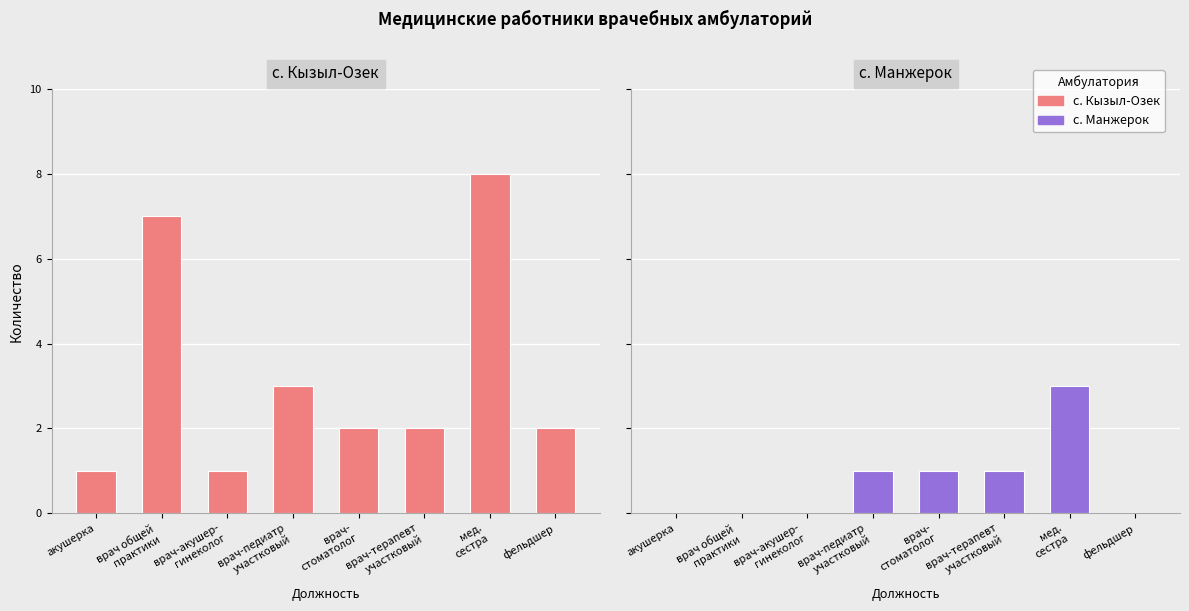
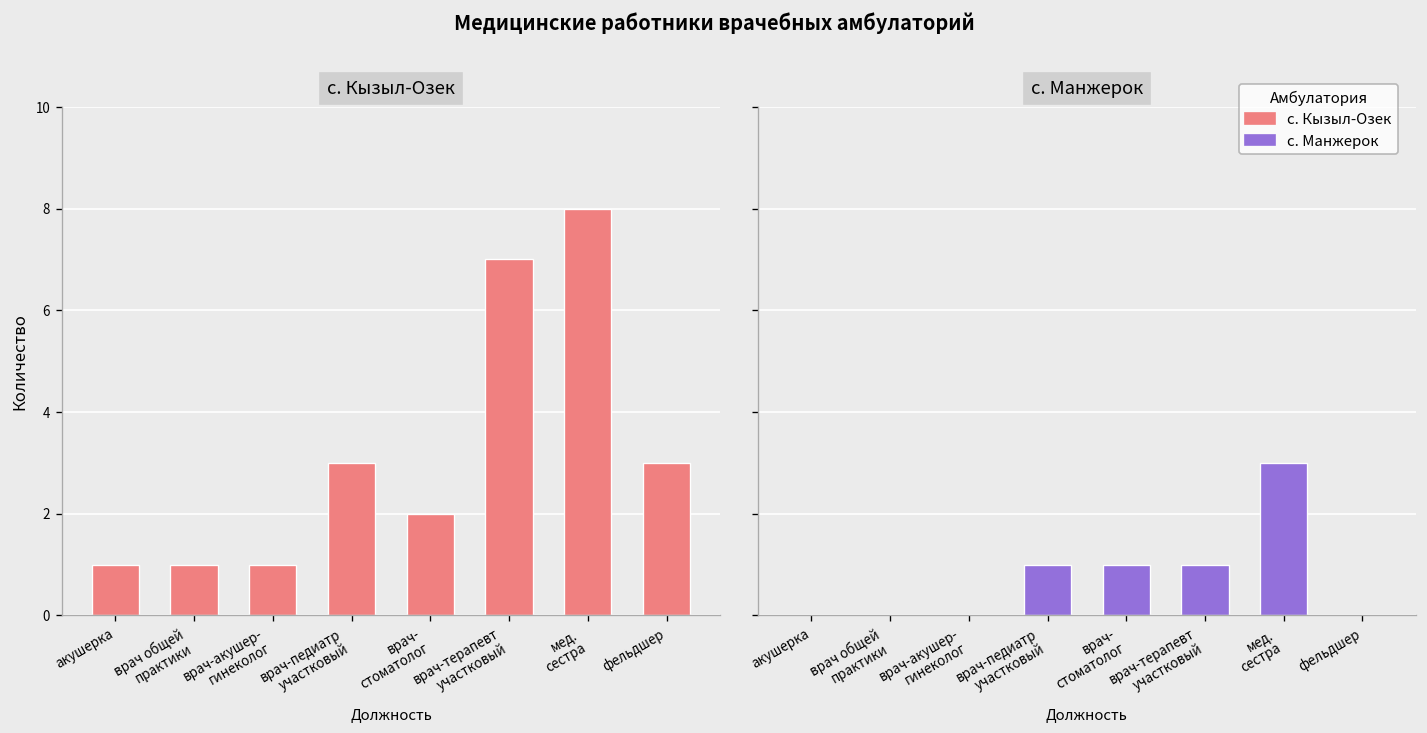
  {
    "с. Кызыл-Озек": {
      "акушерка": 1,
-     "врач общей практики": 7,
+     "врач общей практики": 1,
      "врач-акушер- гинеколог": 1,
      "врач-педиатр участковый": 3,
      "врач- стоматолог": 2,
-     "врач-терапевт участковый": 2,
+     "врач-терапевт участковый": 7,
      "мед. сестра": 8,
-     "фельдшер": 2
+     "фельдшер": 3
    }
  }
